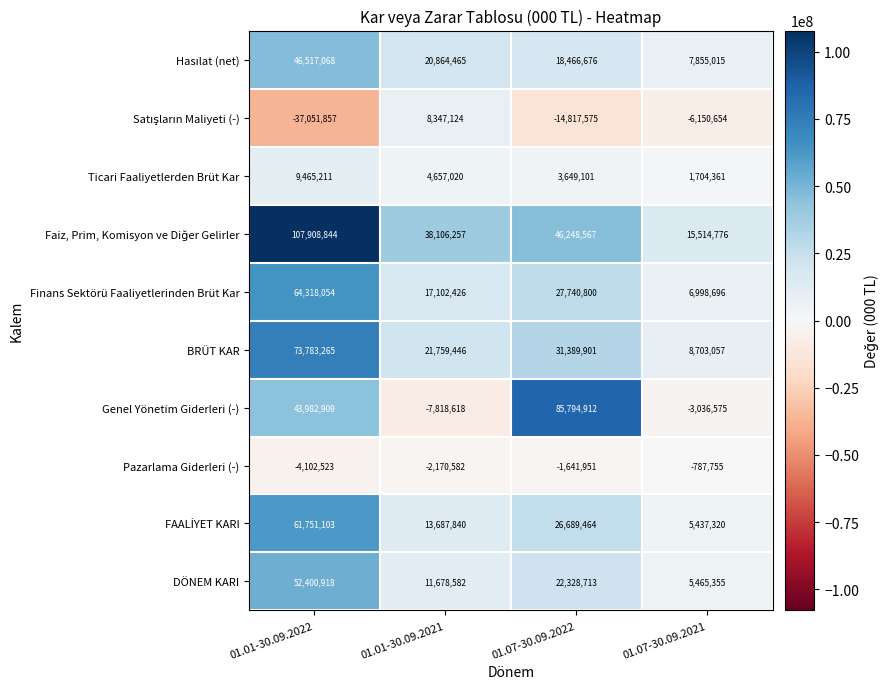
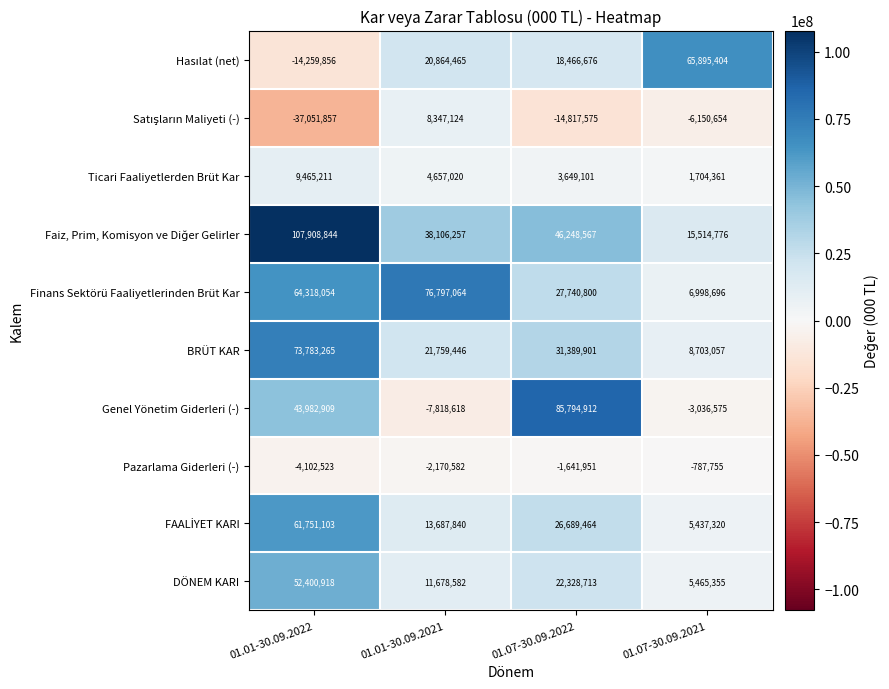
  {
    "Hasılat (net)": {
-     "01.01-30.09.2022": "46,517,068",
+     "01.01-30.09.2022": "-14,259,856",
      "01.01-30.09.2021": "20,864,465",
      "01.07-30.09.2022": "18,466,676",
-     "01.07-30.09.2021": "7,855,015"
+     "01.07-30.09.2021": "65,895,404"
    },
    "Satışların Maliyeti (-)": {
      "01.01-30.09.2022": "-37,051,857",
      "01.01-30.09.2021": "8,347,124",
      "01.07-30.09.2022": "-14,817,575",
      "01.07-30.09.2021": "-6,150,654"
    },
    "Ticari Faaliyetlerden Brüt Kar": {
      "01.01-30.09.2022": "9,465,211",
      "01.01-30.09.2021": "4,657,020",
      "01.07-30.09.2022": "3,649,101",
      "01.07-30.09.2021": "1,704,361"
    },
    "Faiz, Prim, Komisyon ve Diğer Gelirler": {
      "01.01-30.09.2022": "107,908,844",
      "01.01-30.09.2021": "38,106,257",
      "01.07-30.09.2022": "46,248,567",
      "01.07-30.09.2021": "15,514,776"
    },
    "Finans Sektörü Faaliyetlerinden Brüt Kar": {
      "01.01-30.09.2022": "64,318,054",
-     "01.01-30.09.2021": "17,102,426",
+     "01.01-30.09.2021": "76,797,064",
      "01.07-30.09.2022": "27,740,800",
      "01.07-30.09.2021": "6,998,696"
    },
    "BRÜT KAR": {
      "01.01-30.09.2022": "73,783,265",
      "01.01-30.09.2021": "21,759,446",
      "01.07-30.09.2022": "31,389,901",
      "01.07-30.09.2021": "8,703,057"
    },
    "Genel Yönetim Giderleri (-)": {
      "01.01-30.09.2022": "43,982,909",
      "01.01-30.09.2021": "-7,818,618",
      "01.07-30.09.2022": "85,794,912",
      "01.07-30.09.2021": "-3,036,575"
    },
    "Pazarlama Giderleri (-)": {
      "01.01-30.09.2022": "-4,102,523",
      "01.01-30.09.2021": "-2,170,582",
      "01.07-30.09.2022": "-1,641,951",
      "01.07-30.09.2021": "-787,755"
    },
    "FAALİYET KARI": {
      "01.01-30.09.2022": "61,751,103",
      "01.01-30.09.2021": "13,687,840",
      "01.07-30.09.2022": "26,689,464",
      "01.07-30.09.2021": "5,437,320"
    },
    "DÖNEM KARI": {
      "01.01-30.09.2022": "52,400,918",
      "01.01-30.09.2021": "11,678,582",
      "01.07-30.09.2022": "22,328,713",
      "01.07-30.09.2021": "5,465,355"
    }
  }
